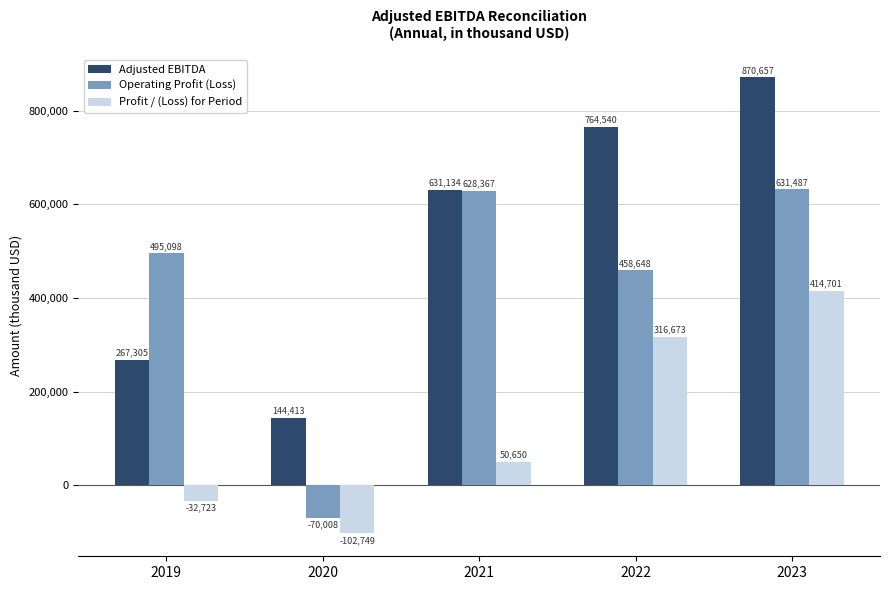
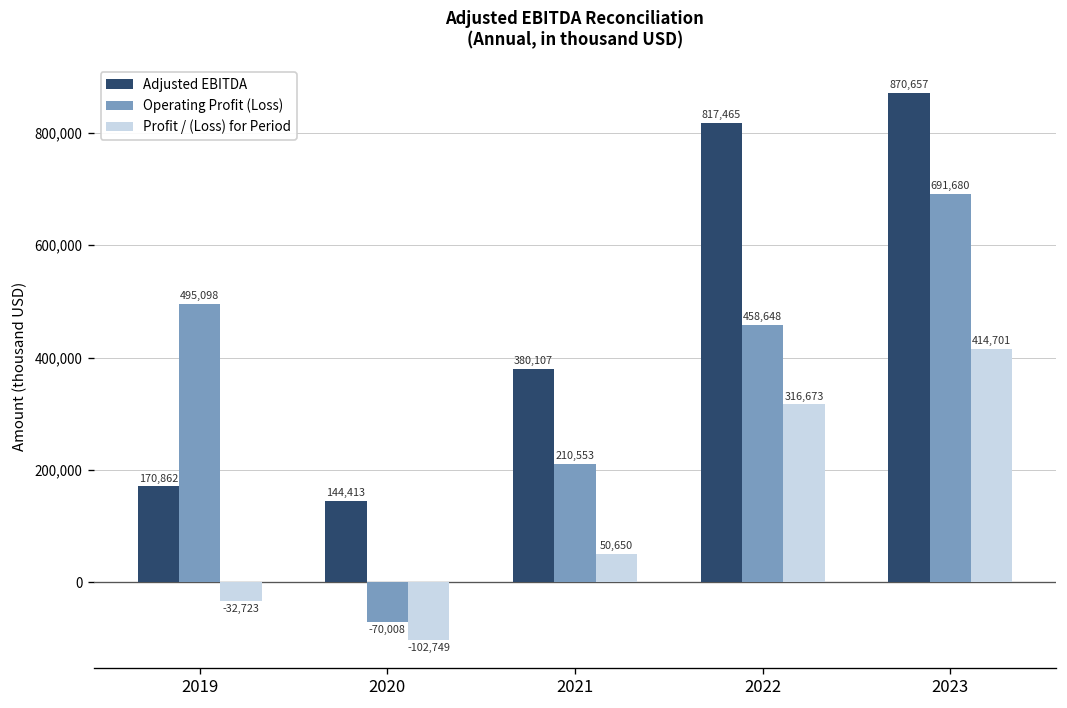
  {
    "Adjusted EBITDA": {
-     "2019": "267,305",
+     "2019": "170,862",
      "2020": "144,413",
-     "2021": "631,134",
-     "2022": "764,540",
+     "2021": "380,107",
+     "2022": "817,465",
      "2023": "870,657"
    },
    "Operating Profit (Loss)": {
      "2019": "495,098",
      "2020": "-70,008",
-     "2021": "628,367",
+     "2021": "210,553",
      "2022": "458,648",
-     "2023": "631,487"
+     "2023": "691,680"
    },
    "Profit / (Loss) for Period": {
      "2019": "-32,723",
      "2020": "-102,749",
      "2021": "50,650",
      "2022": "316,673",
      "2023": "414,701"
    }
  }
